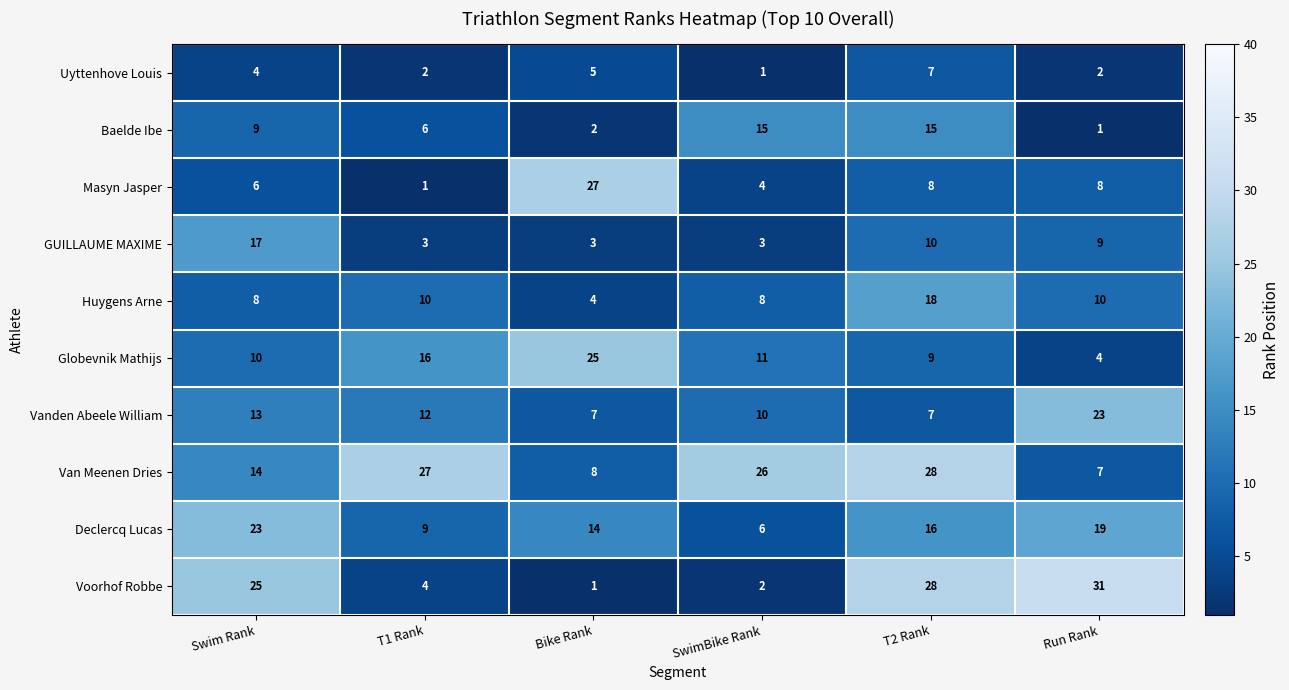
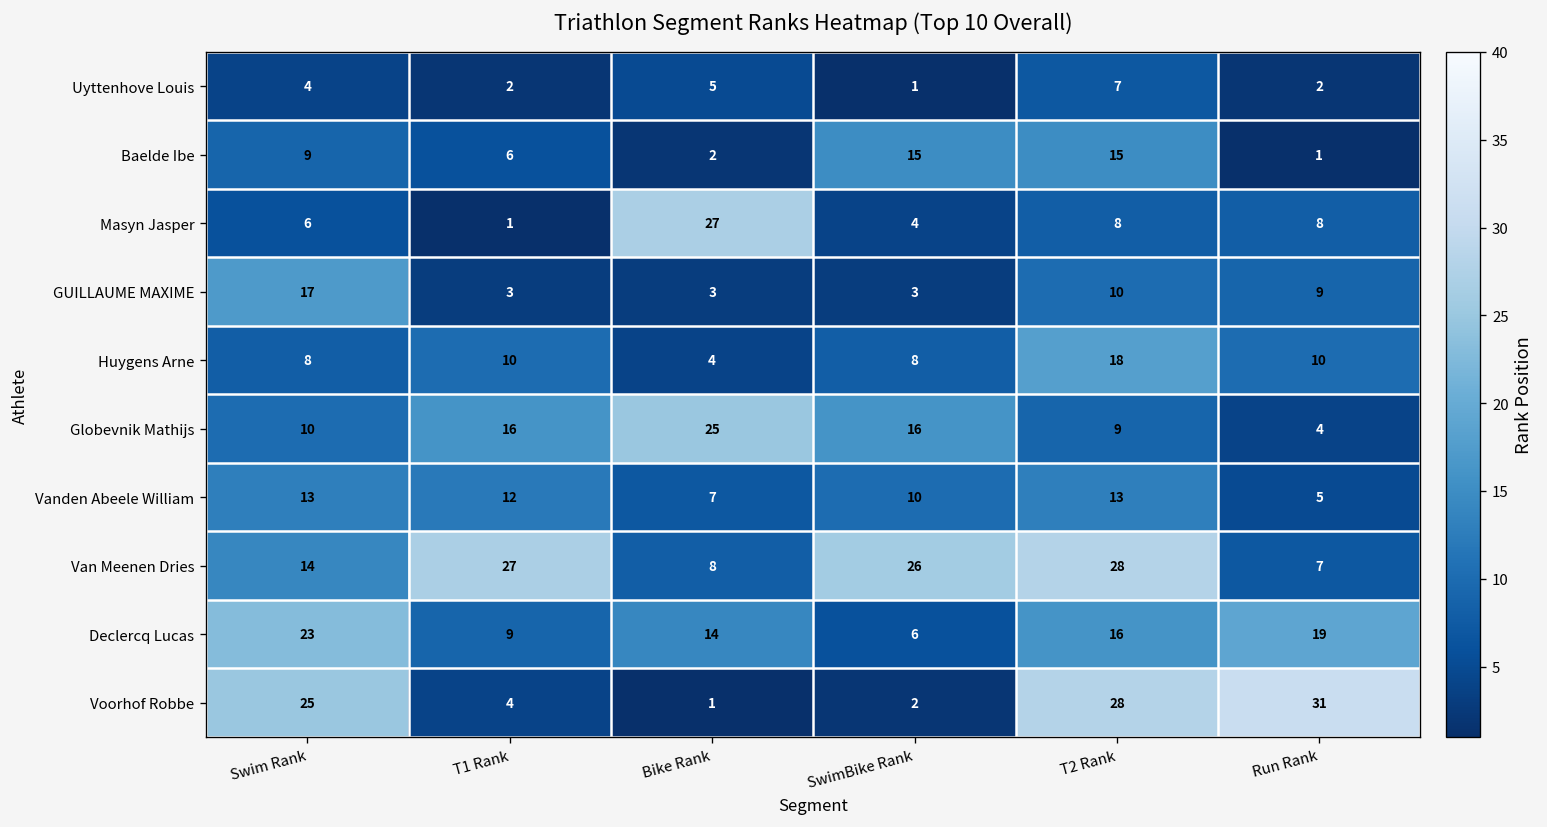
  {
    "Uyttenhove Louis": {
      "Swim Rank": 4,
      "T1 Rank": 2,
      "Bike Rank": 5,
      "SwimBike Rank": 1,
      "T2 Rank": 7,
      "Run Rank": 2
    },
    "Baelde Ibe": {
      "Swim Rank": 9,
      "T1 Rank": 6,
      "Bike Rank": 2,
      "SwimBike Rank": 15,
      "T2 Rank": 15,
      "Run Rank": 1
    },
    "Masyn Jasper": {
      "Swim Rank": 6,
      "T1 Rank": 1,
      "Bike Rank": 27,
      "SwimBike Rank": 4,
      "T2 Rank": 8,
      "Run Rank": 8
    },
    "GUILLAUME MAXIME": {
      "Swim Rank": 17,
      "T1 Rank": 3,
      "Bike Rank": 3,
      "SwimBike Rank": 3,
      "T2 Rank": 10,
      "Run Rank": 9
    },
    "Huygens Arne": {
      "Swim Rank": 8,
      "T1 Rank": 10,
      "Bike Rank": 4,
      "SwimBike Rank": 8,
      "T2 Rank": 18,
      "Run Rank": 10
    },
    "Globevnik Mathijs": {
      "Swim Rank": 10,
      "T1 Rank": 16,
      "Bike Rank": 25,
-     "SwimBike Rank": 11,
+     "SwimBike Rank": 16,
      "T2 Rank": 9,
      "Run Rank": 4
    },
    "Vanden Abeele William": {
      "Swim Rank": 13,
      "T1 Rank": 12,
      "Bike Rank": 7,
      "SwimBike Rank": 10,
-     "T2 Rank": 7,
-     "Run Rank": 23
+     "T2 Rank": 13,
+     "Run Rank": 5
    },
    "Van Meenen Dries": {
      "Swim Rank": 14,
      "T1 Rank": 27,
      "Bike Rank": 8,
      "SwimBike Rank": 26,
      "T2 Rank": 28,
      "Run Rank": 7
    },
    "Declercq Lucas": {
      "Swim Rank": 23,
      "T1 Rank": 9,
      "Bike Rank": 14,
      "SwimBike Rank": 6,
      "T2 Rank": 16,
      "Run Rank": 19
    },
    "Voorhof Robbe": {
      "Swim Rank": 25,
      "T1 Rank": 4,
      "Bike Rank": 1,
      "SwimBike Rank": 2,
      "T2 Rank": 28,
      "Run Rank": 31
    }
  }
